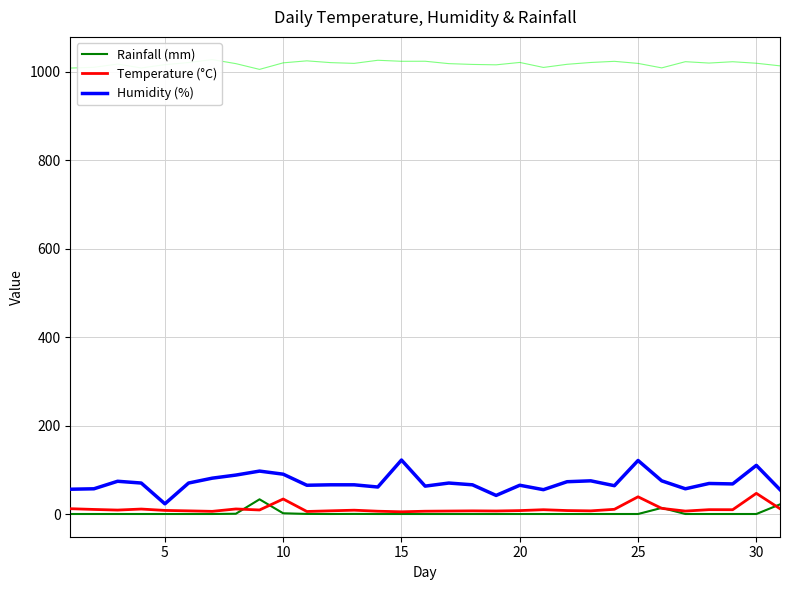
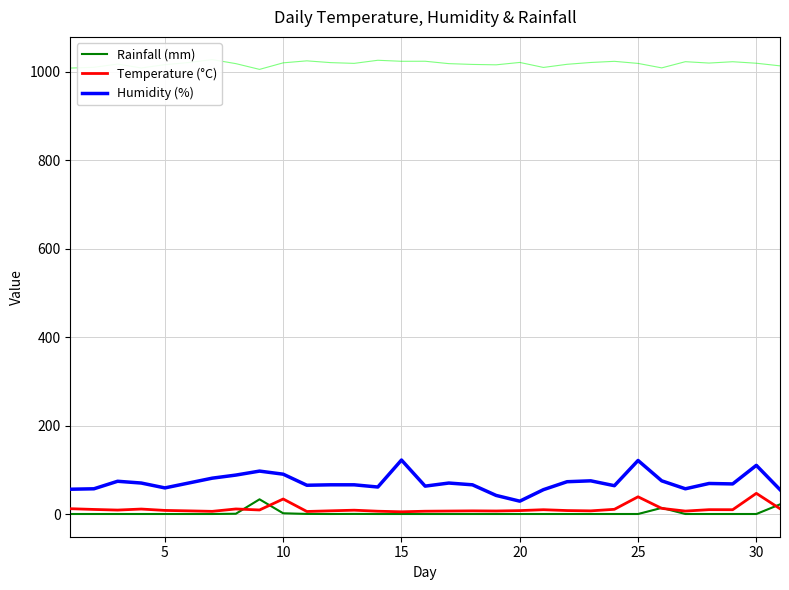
  {
    "Rainfall (mm)": {
      "5": 0,
      "10": 0,
      "20": 0,
      "25": 0,
      "30": 0
    },
    "Temperature (°C)": {
      "5": 10,
      "10": 30,
      "20": 10,
      "25": 40,
      "30": 50
    },
    "Humidity (%)": {
-     "5": 20,
+     "5": 60,
      "10": 90,
      "15": 120,
-     "20": 70,
+     "20": 30,
      "25": 120,
      "30": 110
    }
  }
